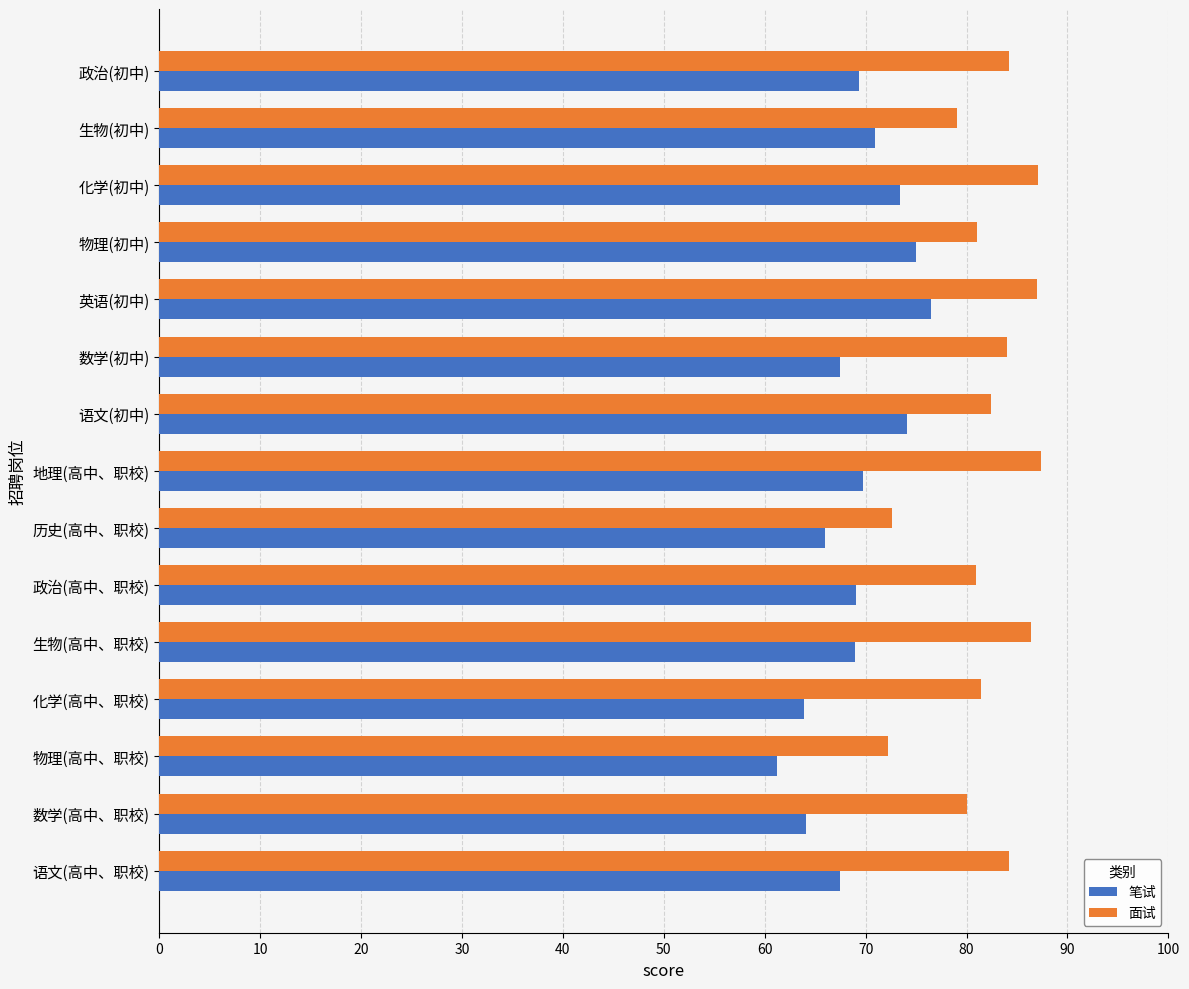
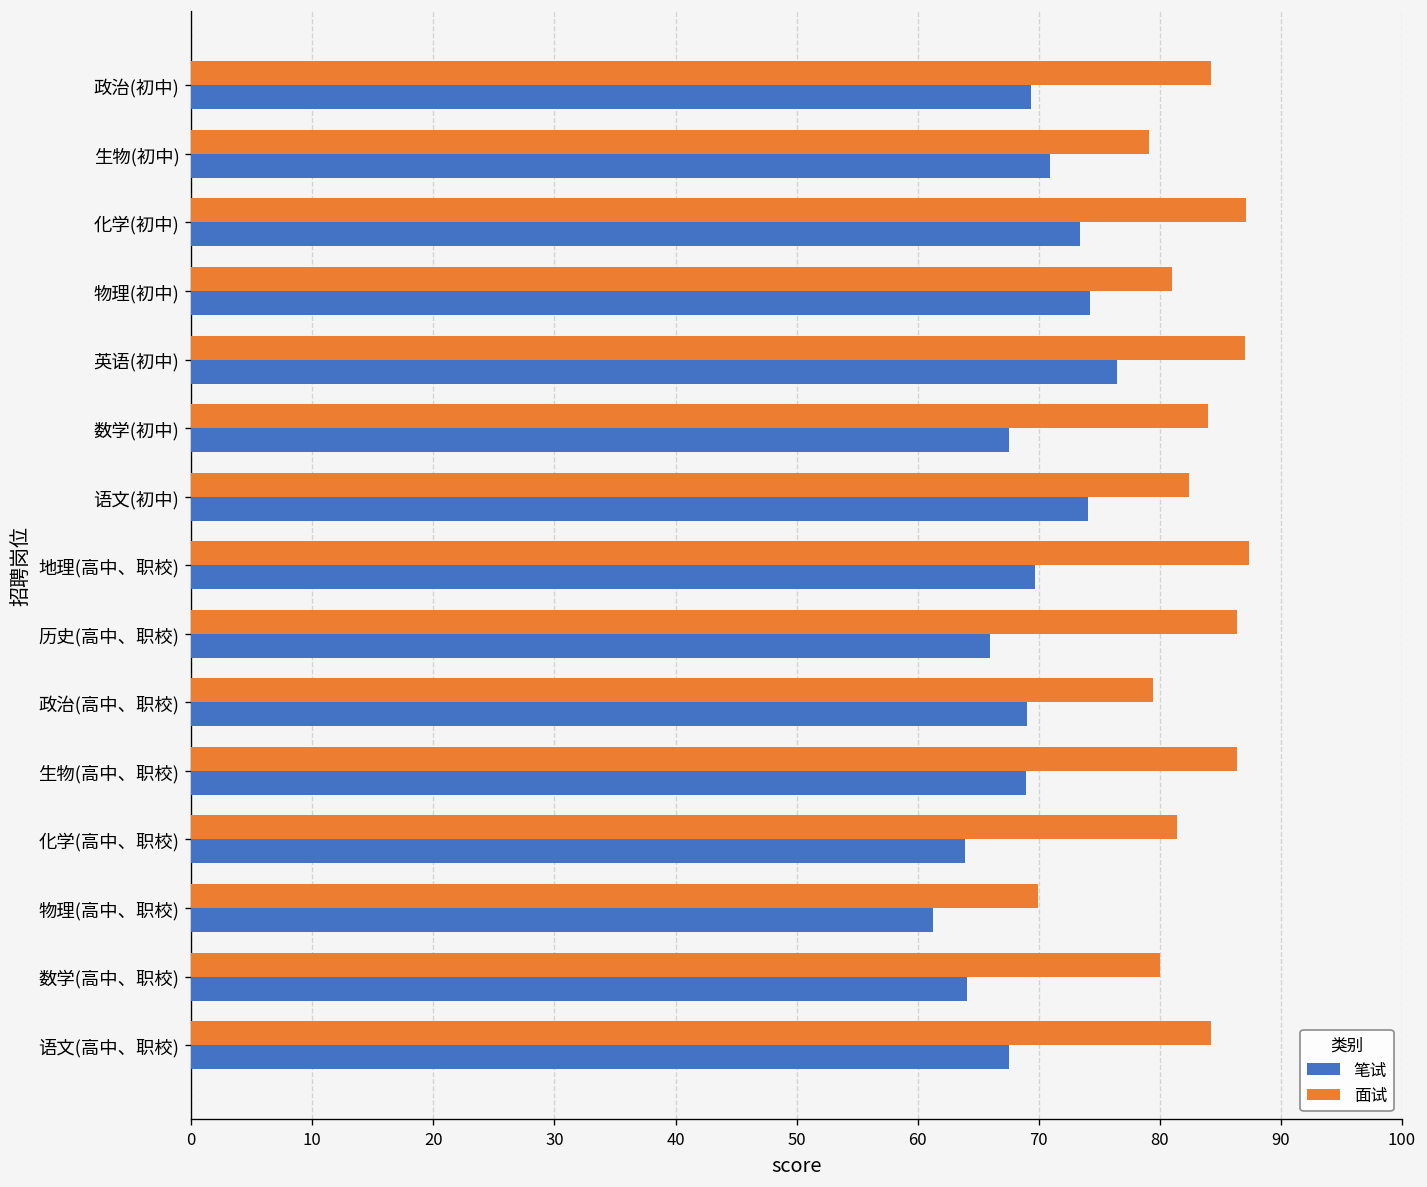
  {
    "笔试": {
      "政治(初中)": 69.4,
      "生物(初中)": 70.9,
      "化学(初中)": 73.4,
-     "物理(初中)": 75.0,
+     "物理(初中)": 74.2,
      "英语(初中)": 76.4,
      "数学(初中)": 67.5,
      "语文(初中)": 74.1,
      "地理(高中、职校)": 69.7,
      "历史(高中、职校)": 65.9,
      "政治(高中、职校)": 69.1,
      "生物(高中、职校)": 68.9,
      "化学(高中、职校)": 63.9,
      "物理(高中、职校)": 61.3,
      "数学(高中、职校)": 64.1,
      "语文(高中、职校)": 67.5
    },
    "面试": {
      "政治(初中)": 84.2,
      "生物(初中)": 79.1,
      "化学(初中)": 87.1,
      "物理(初中)": 81.0,
      "英语(初中)": 87.0,
      "数学(初中)": 84.0,
      "语文(初中)": 82.4,
      "地理(高中、职校)": 87.4,
-     "历史(高中、职校)": 72.6,
-     "政治(高中、职校)": 80.9,
+     "历史(高中、职校)": 86.4,
+     "政治(高中、职校)": 79.4,
      "生物(高中、职校)": 86.4,
      "化学(高中、职校)": 81.4,
-     "物理(高中、职校)": 72.2,
+     "物理(高中、职校)": 69.9,
      "数学(高中、职校)": 80.0,
      "语文(高中、职校)": 84.2
    }
  }
